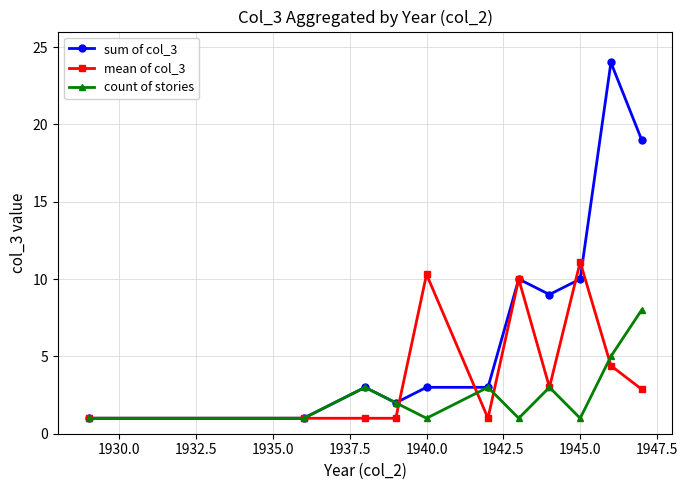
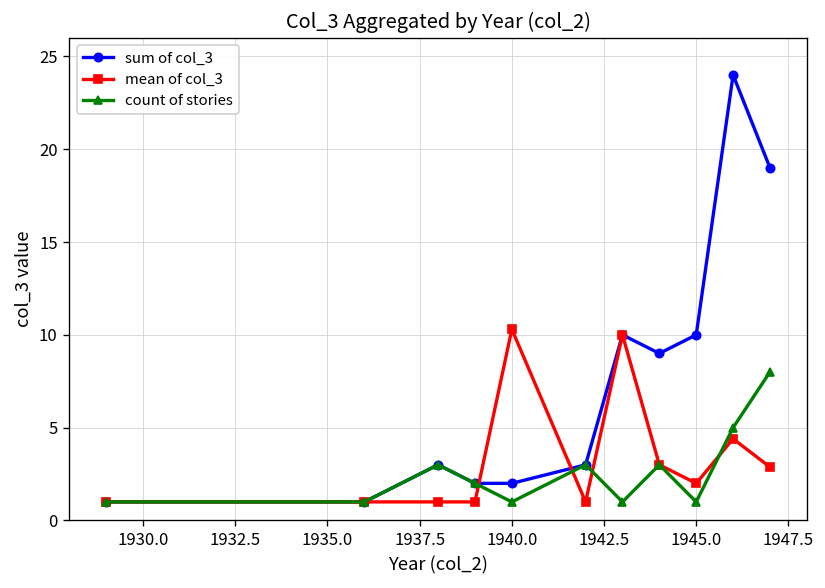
  {
    "sum of col_3": {
-     "1940.0": 3,
+     "1940.0": 2,
      "1945.0": 10
    },
    "mean of col_3": {
      "1940.0": 10.3,
-     "1945.0": 11.1
+     "1945.0": 2.0
    },
    "count of stories": {
      "1940.0": 1.0,
      "1945.0": 1.0
    }
  }
